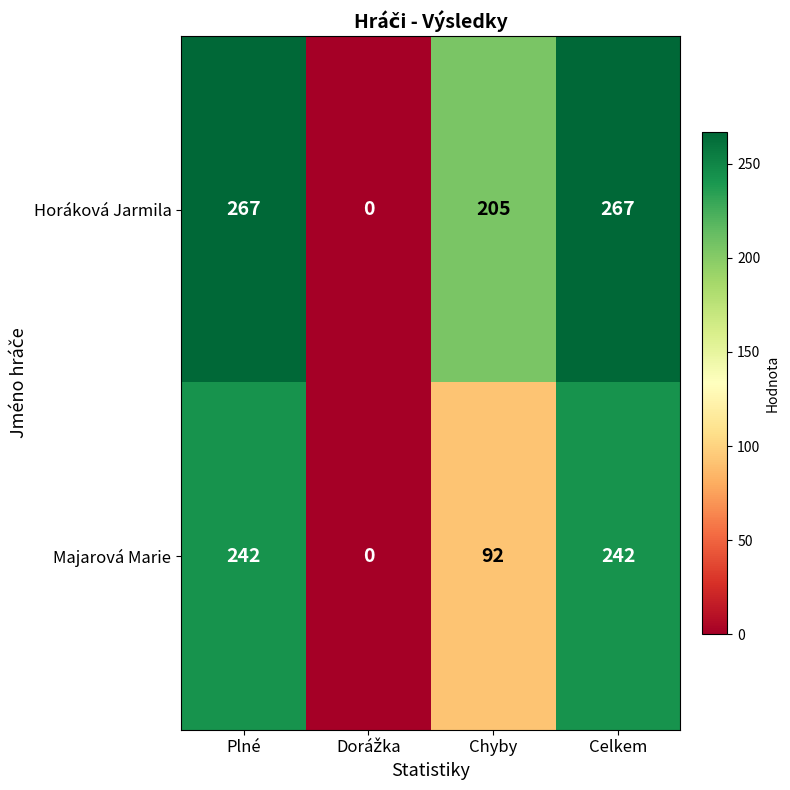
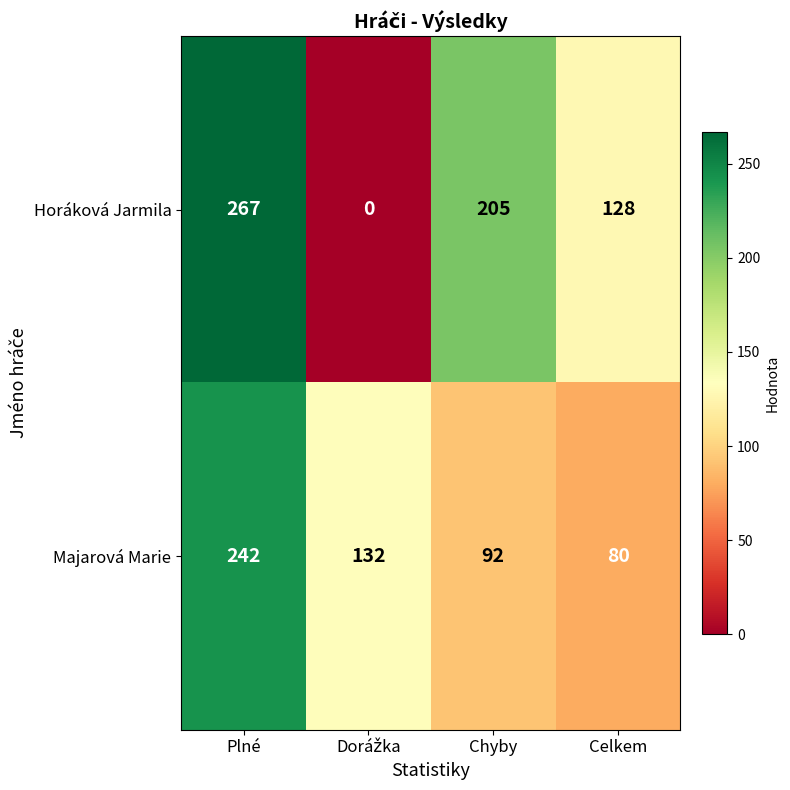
  {
    "Horáková Jarmila": {
      "Plné": 267,
      "Dorážka": 0,
      "Chyby": 205,
-     "Celkem": 267
+     "Celkem": 128
    },
    "Majarová Marie": {
      "Plné": 242,
-     "Dorážka": 0,
+     "Dorážka": 132,
      "Chyby": 92,
-     "Celkem": 242
+     "Celkem": 80
    }
  }
